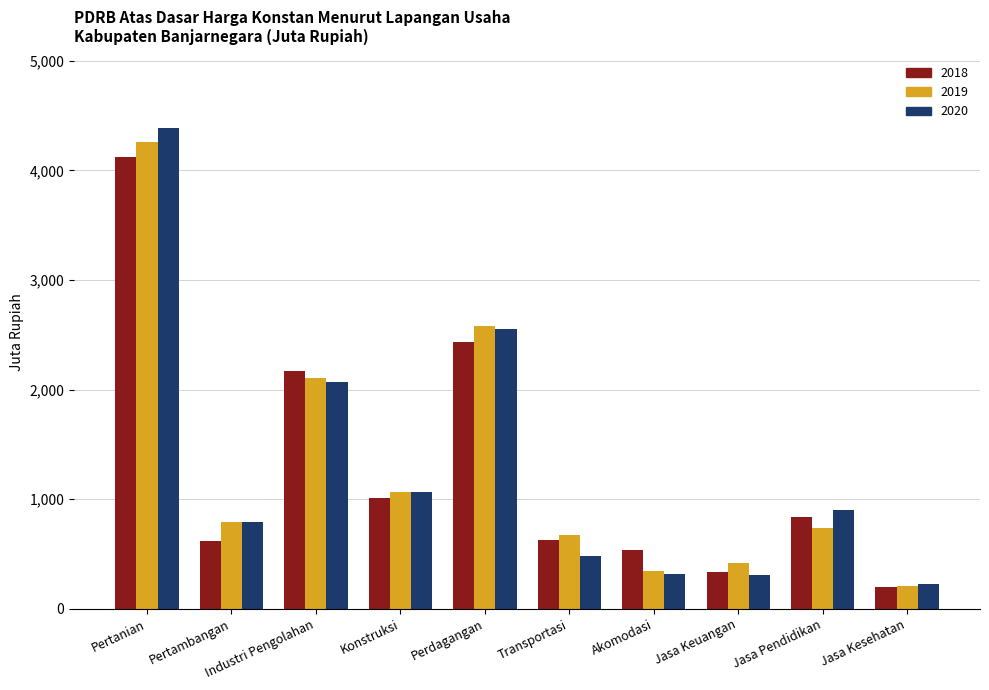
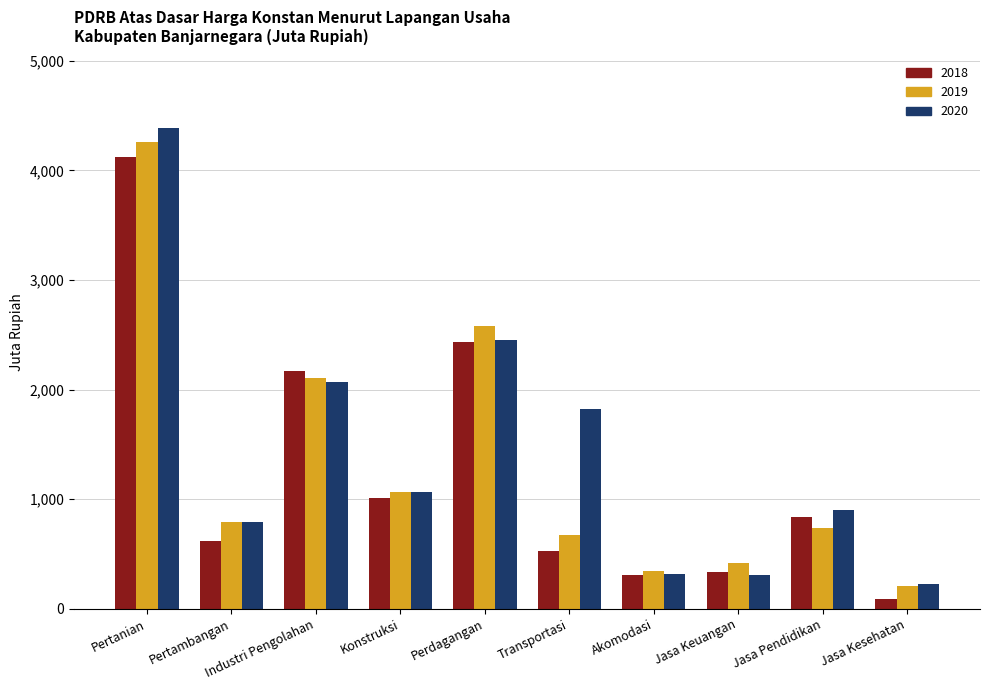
  {
    "2018": {
      "Pertanian": "4,120",
      "Pertambangan": "620",
      "Industri Pengolahan": "2,170",
      "Konstruksi": "1,010",
      "Perdagangan": "2,430",
-     "Transportasi": "630",
-     "Akomodasi": "530",
+     "Transportasi": "520",
+     "Akomodasi": "310",
      "Jasa Keuangan": "330",
      "Jasa Pendidikan": "840",
-     "Jasa Kesehatan": "200"
+     "Jasa Kesehatan": "80"
    },
    "2019": {
      "Pertanian": "4,260",
      "Pertambangan": "790",
      "Industri Pengolahan": "2,110",
      "Konstruksi": "1,070",
      "Perdagangan": "2,580",
      "Transportasi": "670",
      "Akomodasi": "340",
      "Jasa Keuangan": "420",
      "Jasa Pendidikan": "740",
      "Jasa Kesehatan": "210"
    },
    "2020": {
      "Pertanian": "4,390",
      "Pertambangan": "790",
      "Industri Pengolahan": "2,070",
      "Konstruksi": "1,060",
-     "Perdagangan": "2,550",
-     "Transportasi": "480",
+     "Perdagangan": "2,460",
+     "Transportasi": "1,820",
      "Akomodasi": "320",
      "Jasa Keuangan": "300",
      "Jasa Pendidikan": "900",
      "Jasa Kesehatan": "220"
    }
  }
